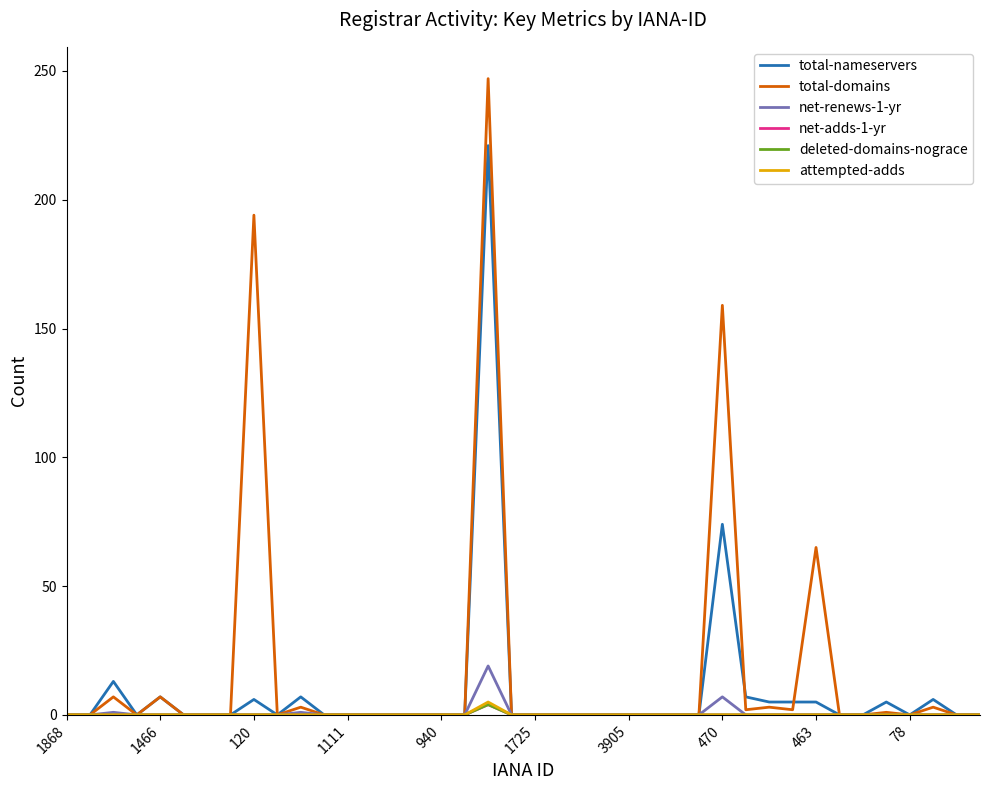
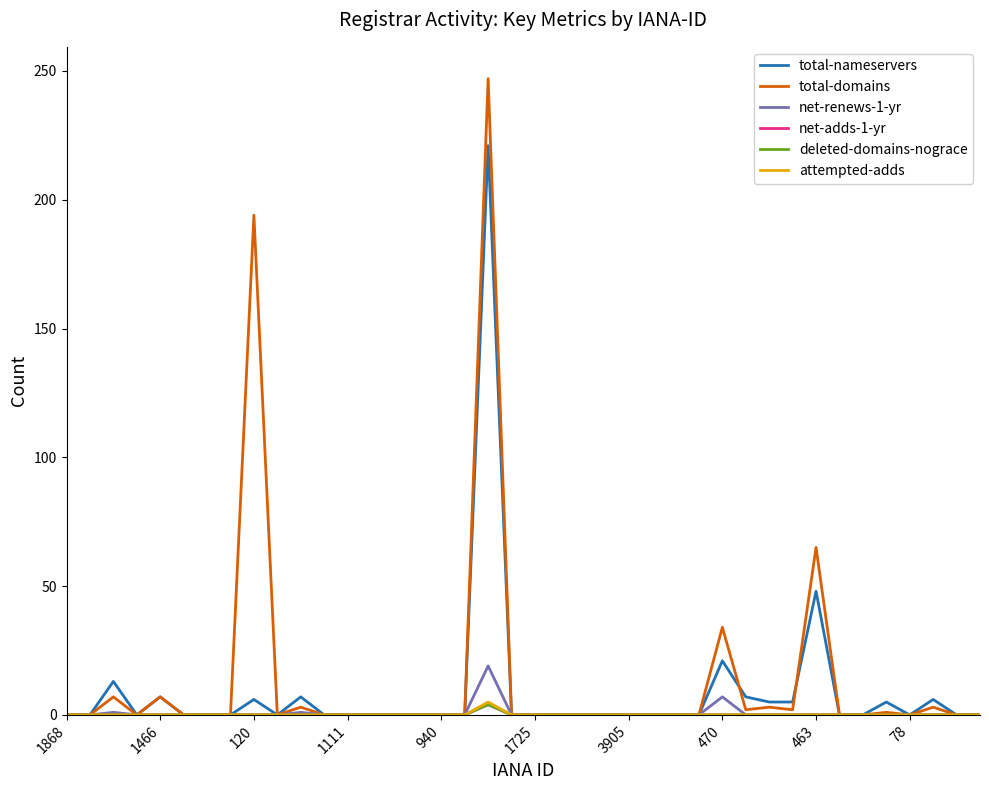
  {
    "total-nameservers": {
      "120": 6,
-     "470": 74,
-     "463": 5
+     "470": 21,
+     "463": 48
    },
    "total-domains": {
      "120": 194,
-     "470": 159,
+     "470": 34,
      "463": 65
    },
    "net-renews-1-yr": {
      "470": 7
    }
  }
